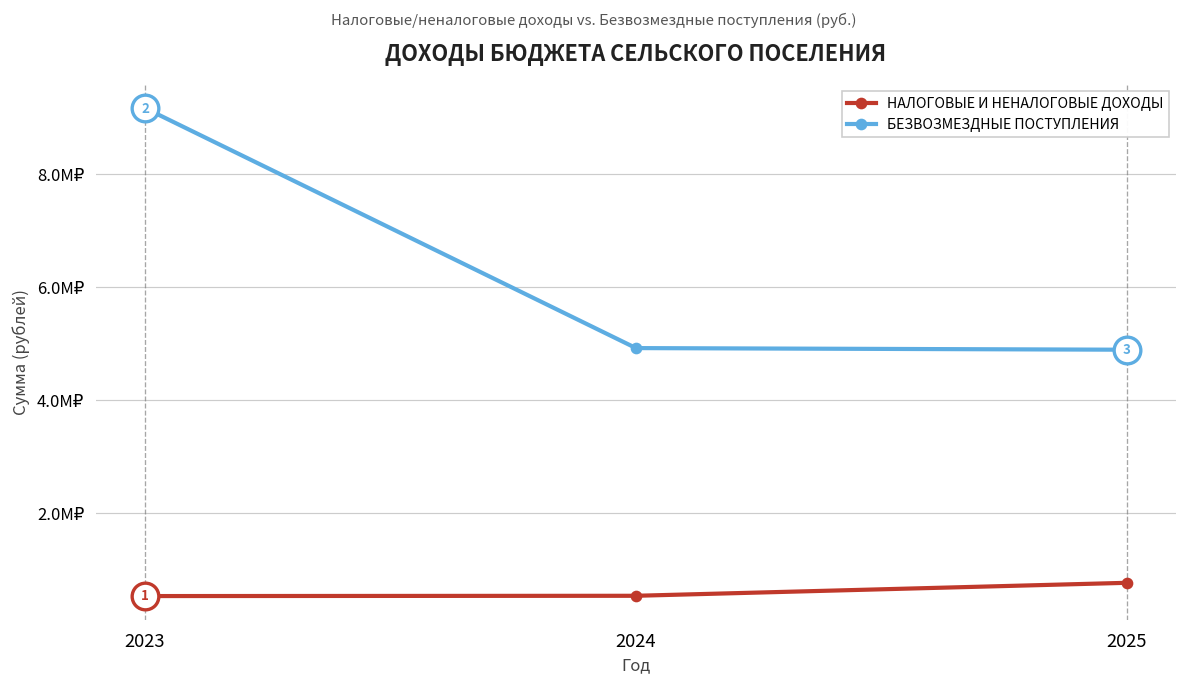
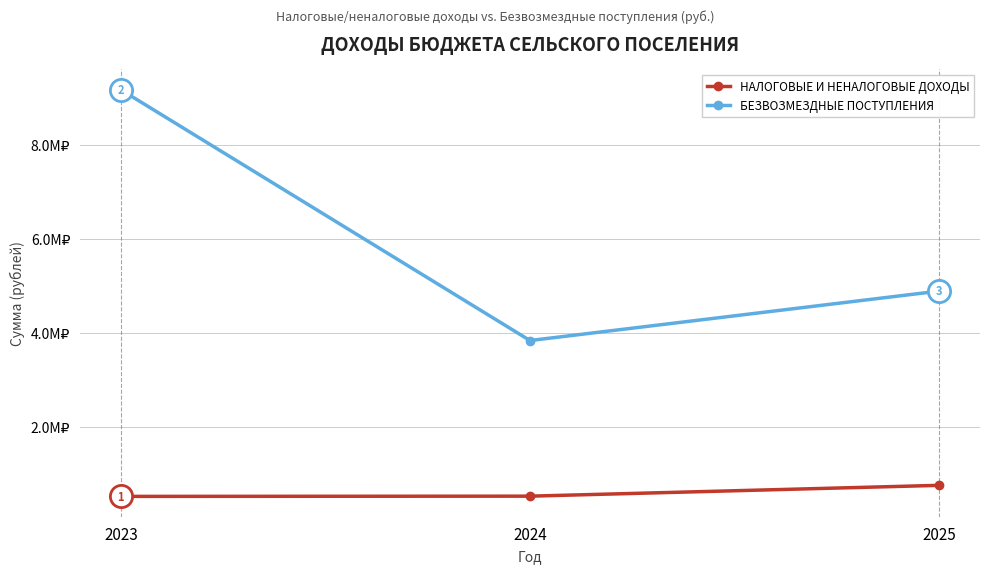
  {
    "НАЛОГОВЫЕ И НЕНАЛОГОВЫЕ ДОХОДЫ": {
      "2024": "0.5М₽",
      "2025": "0.8М₽"
    },
    "БЕЗВОЗМЕЗДНЫЕ ПОСТУПЛЕНИЯ": {
-     "2024": "4.9М₽"
+     "2024": "3.8М₽"
    }
  }
